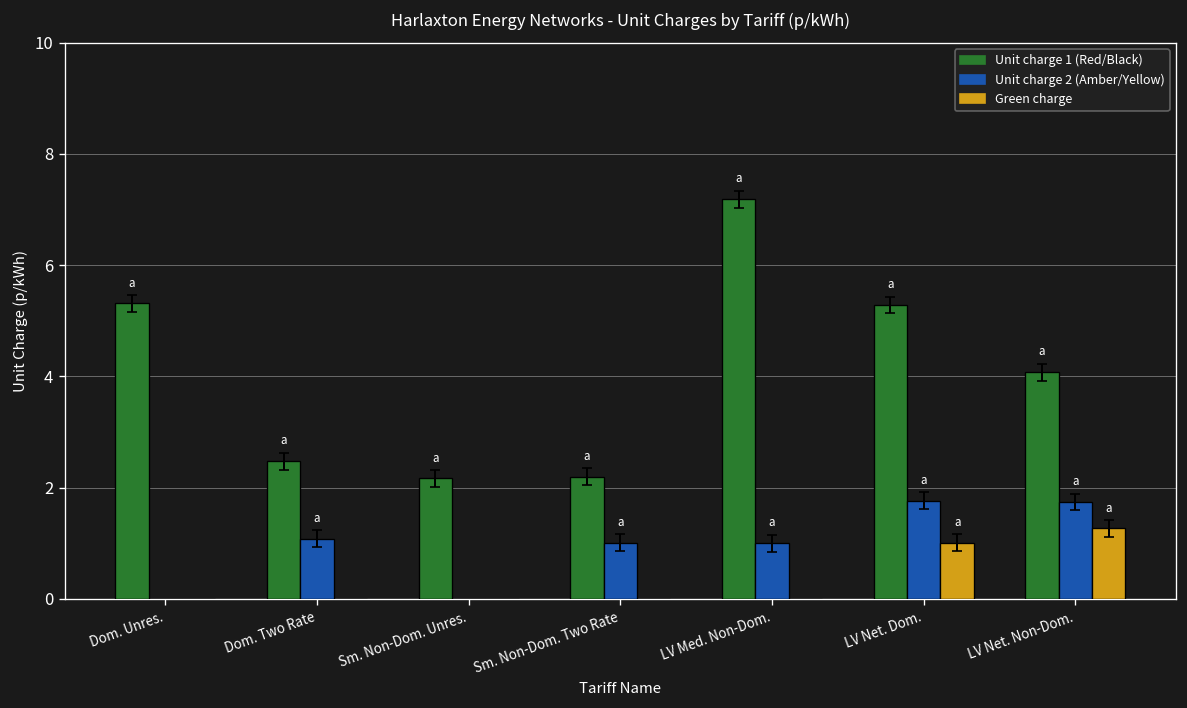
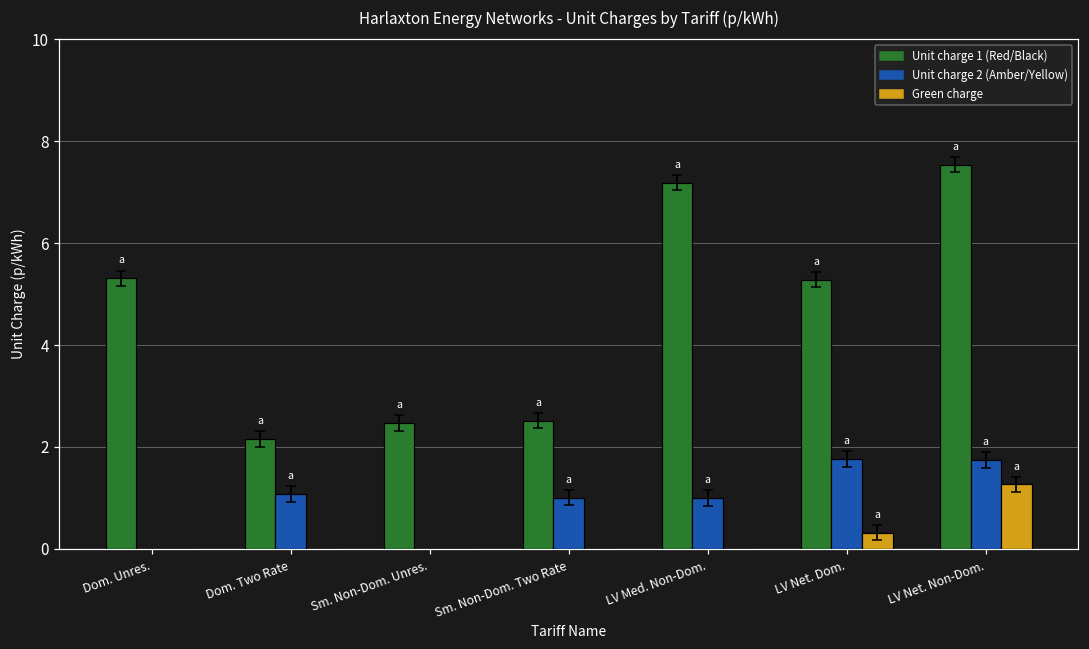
  {
    "Unit charge 1 (Red/Black)": {
      "Dom. Unres.": 5.3,
-     "Dom. Two Rate": 2.5,
-     "Sm. Non-Dom. Unres.": 2.2,
-     "Sm. Non-Dom. Two Rate": 2.2,
+     "Dom. Two Rate": 2.2,
+     "Sm. Non-Dom. Unres.": 2.5,
+     "Sm. Non-Dom. Two Rate": 2.5,
      "LV Med. Non-Dom.": 7.2,
      "LV Net. Dom.": 5.3,
-     "LV Net. Non-Dom.": 4.1
+     "LV Net. Non-Dom.": 7.5
    },
    "Green charge": {
      "Dom. Unres.": 0.0,
      "Dom. Two Rate": 0.0,
      "Sm. Non-Dom. Unres.": 0.0,
      "Sm. Non-Dom. Two Rate": 0.0,
      "LV Med. Non-Dom.": 0.0,
-     "LV Net. Dom.": 1.0,
+     "LV Net. Dom.": 0.3,
      "LV Net. Non-Dom.": 1.3
    }
  }
